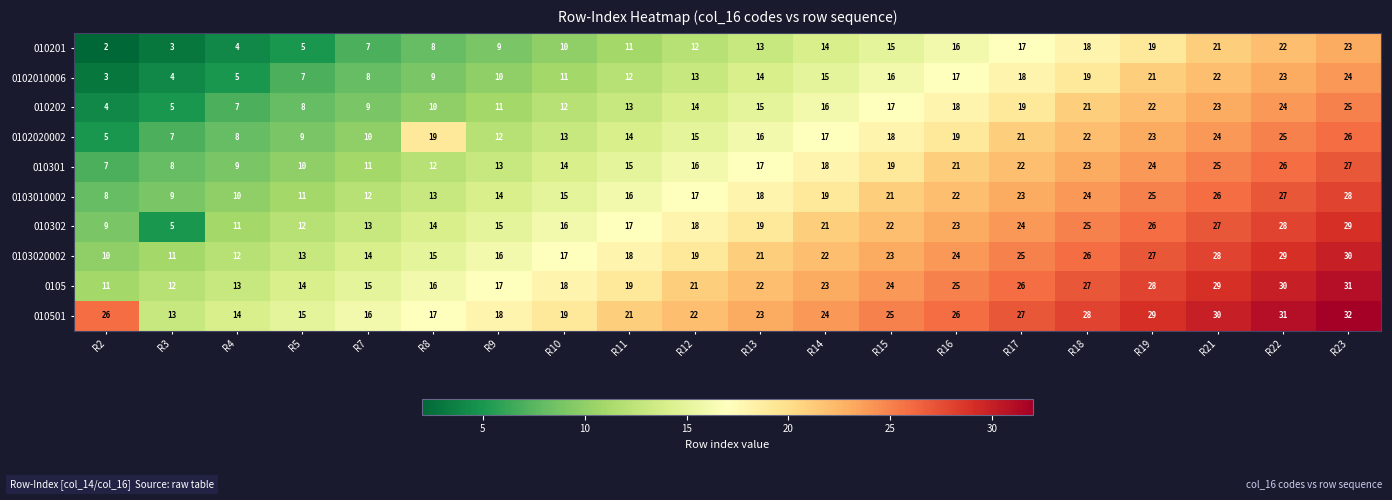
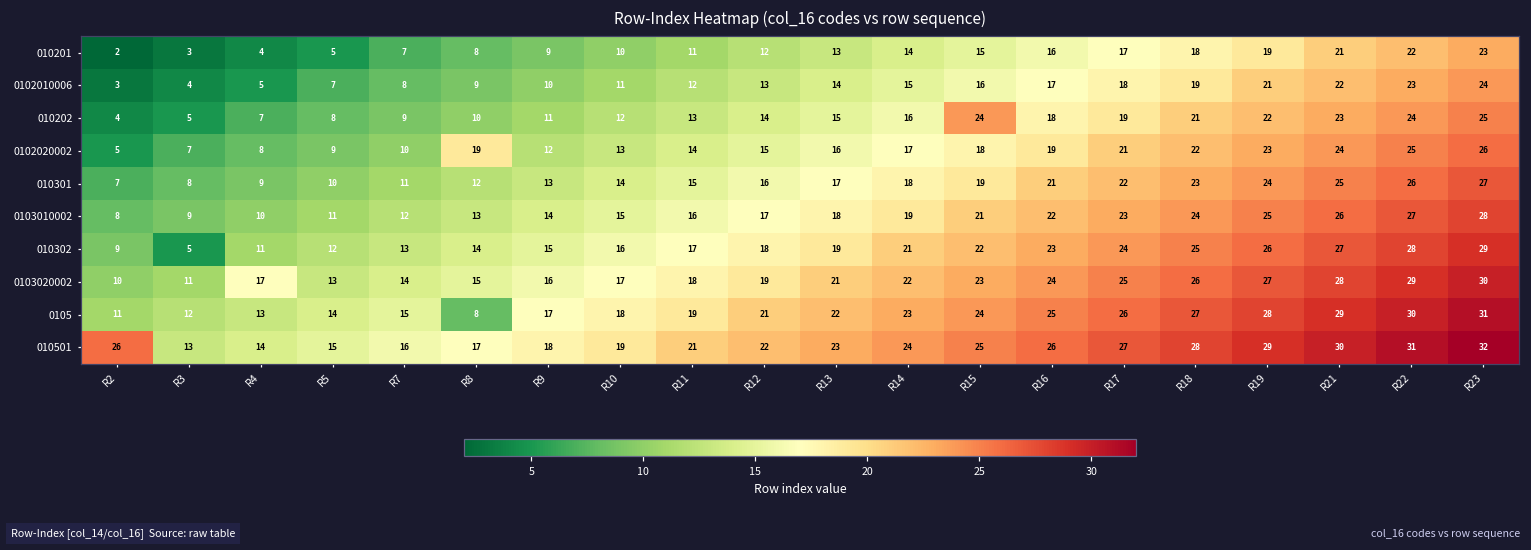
  {
    "010201": {
      "R2": 2,
      "R3": 3,
      "R4": 4,
      "R5": 5,
      "R7": 7,
      "R8": 8,
      "R9": 9,
      "R10": 10,
      "R11": 11,
      "R12": 12,
      "R13": 13,
      "R14": 14,
      "R15": 15,
      "R16": 16,
      "R17": 17,
      "R18": 18,
      "R19": 19,
      "R21": 21,
      "R22": 22,
      "R23": 23
    },
    "0102010006": {
      "R2": 3,
      "R3": 4,
      "R4": 5,
      "R5": 7,
      "R7": 8,
      "R8": 9,
      "R9": 10,
      "R10": 11,
      "R11": 12,
      "R12": 13,
      "R13": 14,
      "R14": 15,
      "R15": 16,
      "R16": 17,
      "R17": 18,
      "R18": 19,
      "R19": 21,
      "R21": 22,
      "R22": 23,
      "R23": 24
    },
    "010202": {
      "R2": 4,
      "R3": 5,
      "R4": 7,
      "R5": 8,
      "R7": 9,
      "R8": 10,
      "R9": 11,
      "R10": 12,
      "R11": 13,
      "R12": 14,
      "R13": 15,
      "R14": 16,
-     "R15": 17,
+     "R15": 24,
      "R16": 18,
      "R17": 19,
      "R18": 21,
      "R19": 22,
      "R21": 23,
      "R22": 24,
      "R23": 25
    },
    "0102020002": {
      "R2": 5,
      "R3": 7,
      "R4": 8,
      "R5": 9,
      "R7": 10,
      "R8": 19,
      "R9": 12,
      "R10": 13,
      "R11": 14,
      "R12": 15,
      "R13": 16,
      "R14": 17,
      "R15": 18,
      "R16": 19,
      "R17": 21,
      "R18": 22,
      "R19": 23,
      "R21": 24,
      "R22": 25,
      "R23": 26
    },
    "010301": {
      "R2": 7,
      "R3": 8,
      "R4": 9,
      "R5": 10,
      "R7": 11,
      "R8": 12,
      "R9": 13,
      "R10": 14,
      "R11": 15,
      "R12": 16,
      "R13": 17,
      "R14": 18,
      "R15": 19,
      "R16": 21,
      "R17": 22,
      "R18": 23,
      "R19": 24,
      "R21": 25,
      "R22": 26,
      "R23": 27
    },
    "0103010002": {
      "R2": 8,
      "R3": 9,
      "R4": 10,
      "R5": 11,
      "R7": 12,
      "R8": 13,
      "R9": 14,
      "R10": 15,
      "R11": 16,
      "R12": 17,
      "R13": 18,
      "R14": 19,
      "R15": 21,
      "R16": 22,
      "R17": 23,
      "R18": 24,
      "R19": 25,
      "R21": 26,
      "R22": 27,
      "R23": 28
    },
    "010302": {
      "R2": 9,
      "R3": 5,
      "R4": 11,
      "R5": 12,
      "R7": 13,
      "R8": 14,
      "R9": 15,
      "R10": 16,
      "R11": 17,
      "R12": 18,
      "R13": 19,
      "R14": 21,
      "R15": 22,
      "R16": 23,
      "R17": 24,
      "R18": 25,
      "R19": 26,
      "R21": 27,
      "R22": 28,
      "R23": 29
    },
    "0103020002": {
      "R2": 10,
      "R3": 11,
-     "R4": 12,
+     "R4": 17,
      "R5": 13,
      "R7": 14,
      "R8": 15,
      "R9": 16,
      "R10": 17,
      "R11": 18,
      "R12": 19,
      "R13": 21,
      "R14": 22,
      "R15": 23,
      "R16": 24,
      "R17": 25,
      "R18": 26,
      "R19": 27,
      "R21": 28,
      "R22": 29,
      "R23": 30
    },
    "0105": {
      "R2": 11,
      "R3": 12,
      "R4": 13,
      "R5": 14,
      "R7": 15,
-     "R8": 16,
+     "R8": 8,
      "R9": 17,
      "R10": 18,
      "R11": 19,
      "R12": 21,
      "R13": 22,
      "R14": 23,
      "R15": 24,
      "R16": 25,
      "R17": 26,
      "R18": 27,
      "R19": 28,
      "R21": 29,
      "R22": 30,
      "R23": 31
    },
    "010501": {
      "R2": 26,
      "R3": 13,
      "R4": 14,
      "R5": 15,
      "R7": 16,
      "R8": 17,
      "R9": 18,
      "R10": 19,
      "R11": 21,
      "R12": 22,
      "R13": 23,
      "R14": 24,
      "R15": 25,
      "R16": 26,
      "R17": 27,
      "R18": 28,
      "R19": 29,
      "R21": 30,
      "R22": 31,
      "R23": 32
    }
  }
